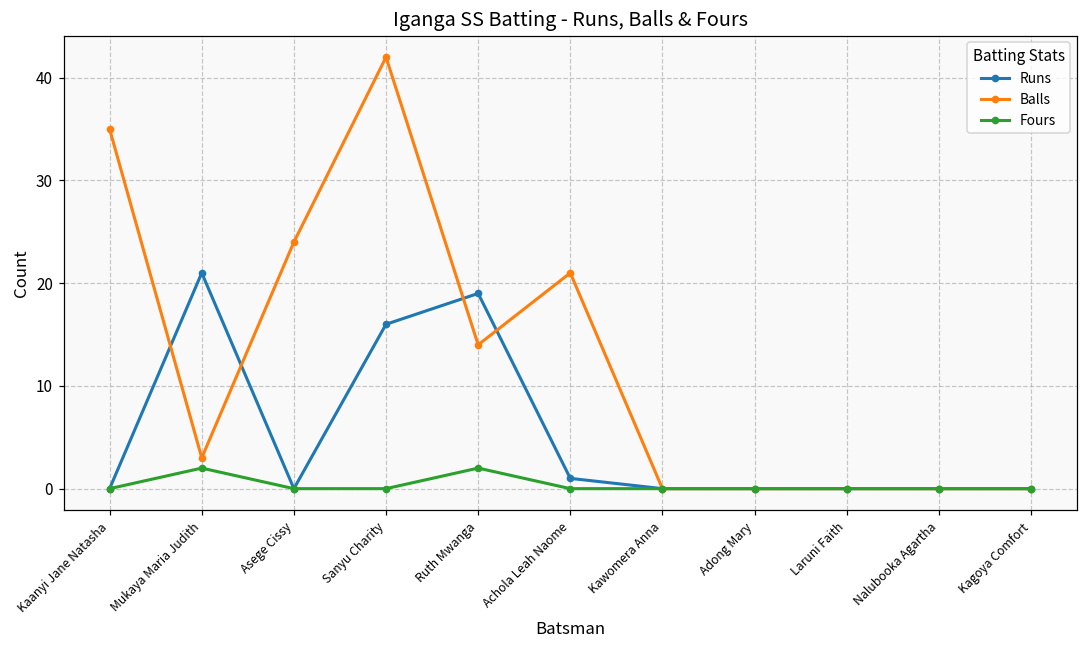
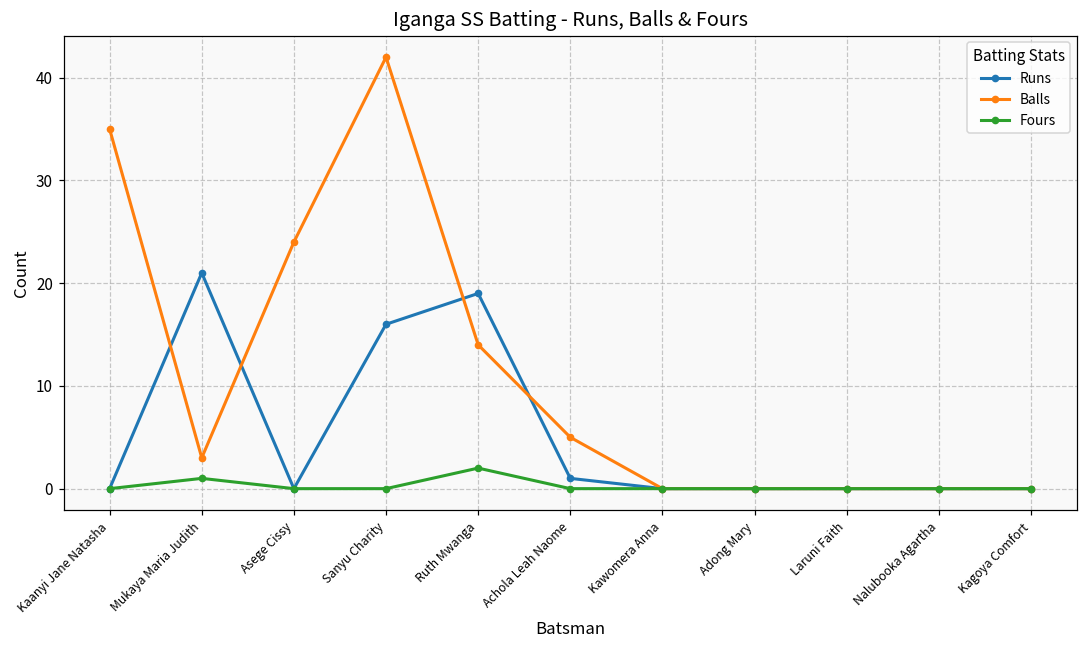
  {
    "Runs": {
      "Mukaya Maria Judith": 21,
      "Sanyu Charity": 16,
      "Ruth Mwanga": 19,
      "Achola Leah Naome": 1
    },
    "Balls": {
      "Kaanyi Jane Natasha": 35,
      "Mukaya Maria Judith": 3,
      "Asege Cissy": 24,
      "Sanyu Charity": 42,
      "Ruth Mwanga": 14,
-     "Achola Leah Naome": 21
+     "Achola Leah Naome": 5
    },
    "Fours": {
-     "Mukaya Maria Judith": 2,
+     "Mukaya Maria Judith": 1,
      "Sanyu Charity": 0,
      "Ruth Mwanga": 2,
      "Achola Leah Naome": 0
    }
  }
